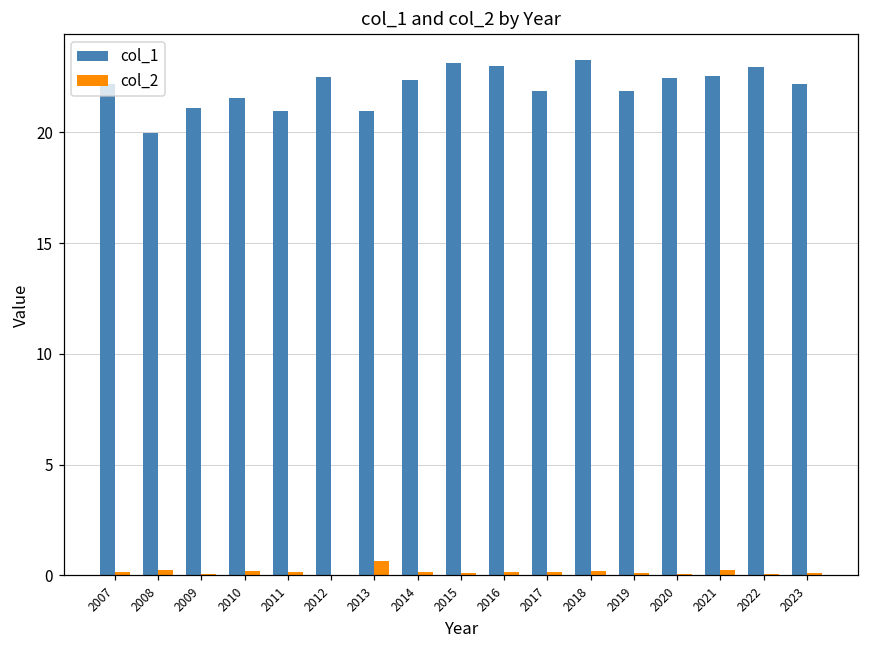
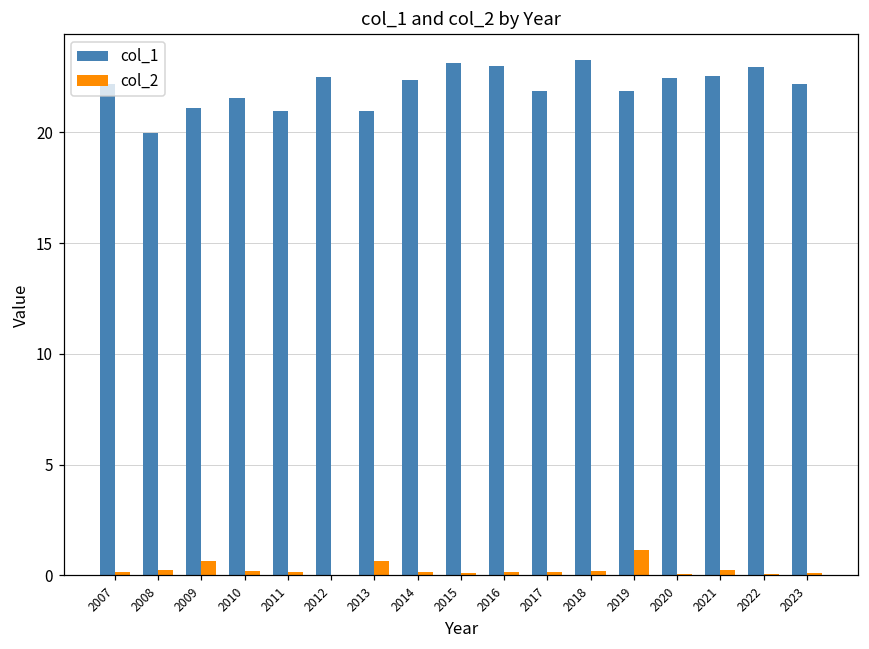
  {
    "col_1": {
      "2008": 20.0,
      "2009": 21.1,
      "2010": 21.5,
      "2011": 21.0,
      "2012": 22.5,
      "2013": 21.0,
      "2014": 22.4,
      "2015": 23.1,
      "2016": 23.0,
      "2017": 21.8,
      "2018": 23.3,
      "2019": 21.9,
      "2020": 22.5,
      "2021": 22.5,
      "2022": 22.9,
      "2023": 22.2
    },
    "col_2": {
      "2007": 0.2,
      "2008": 0.2,
-     "2009": 0.1,
+     "2009": 0.7,
      "2010": 0.2,
      "2011": 0.2,
      "2013": 0.6,
      "2014": 0.1,
      "2015": 0.1,
      "2016": 0.2,
      "2017": 0.1,
      "2018": 0.2,
-     "2019": 0.1,
+     "2019": 1.2,
      "2021": 0.3
    }
  }
